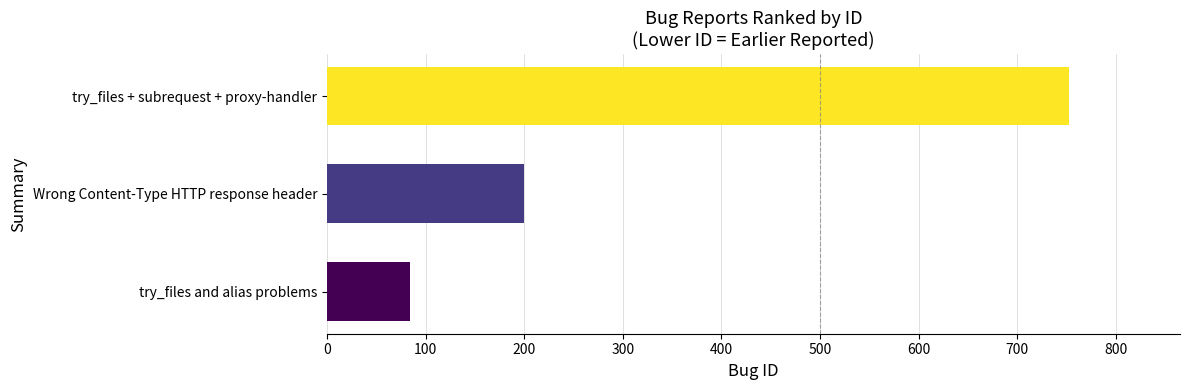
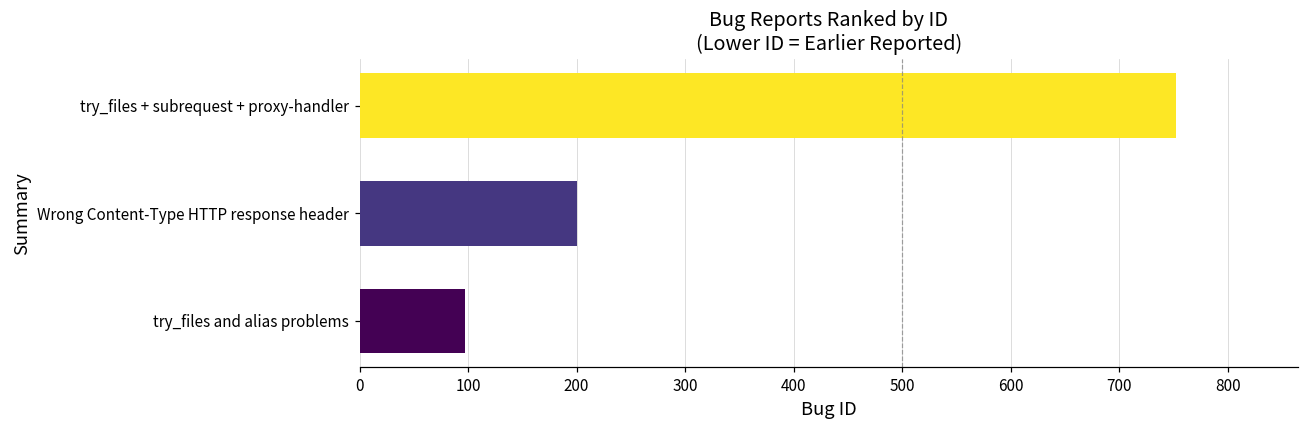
  {
    "try_files + subrequest + proxy-handler": 750,
    "Wrong Content-Type HTTP response header": 200,
-   "try_files and alias problems": 80
+   "try_files and alias problems": 100
  }
